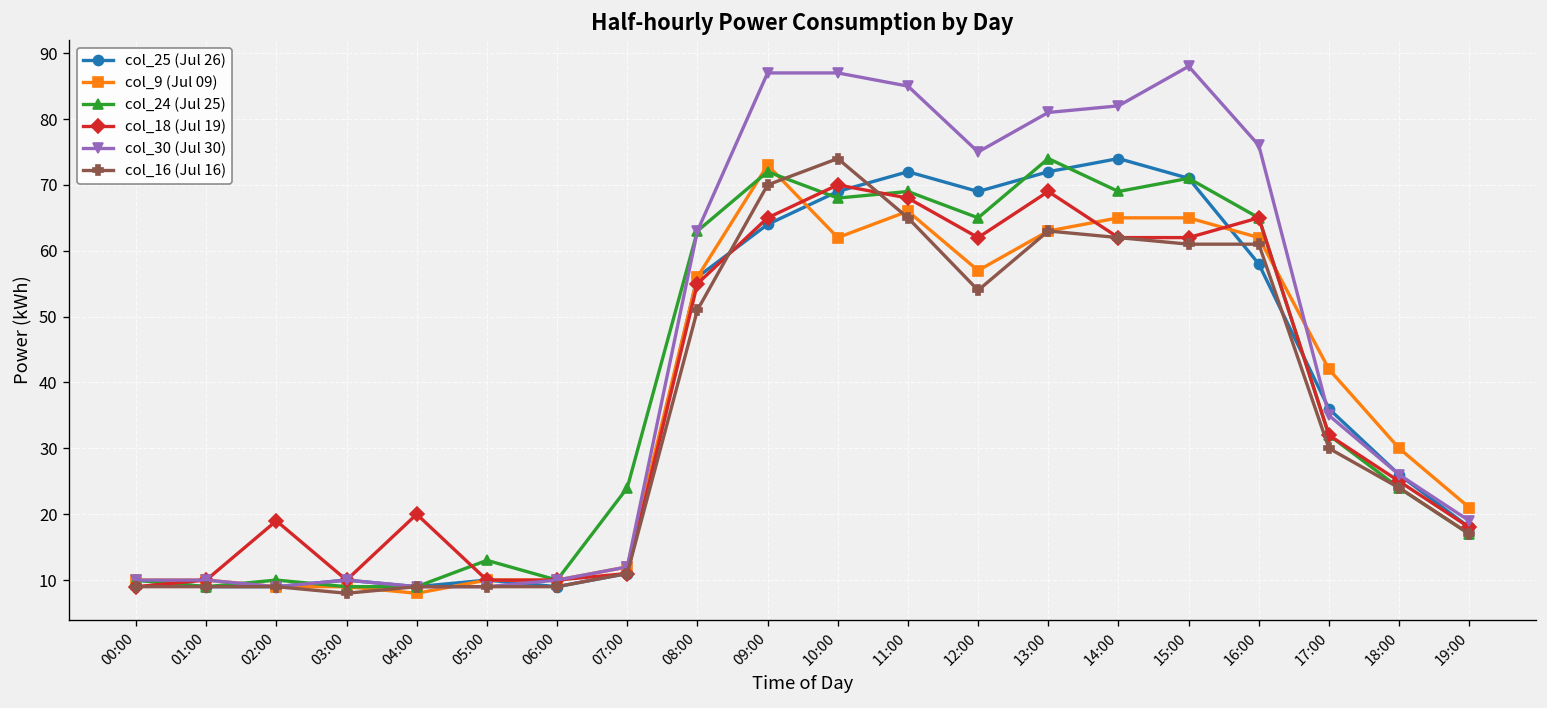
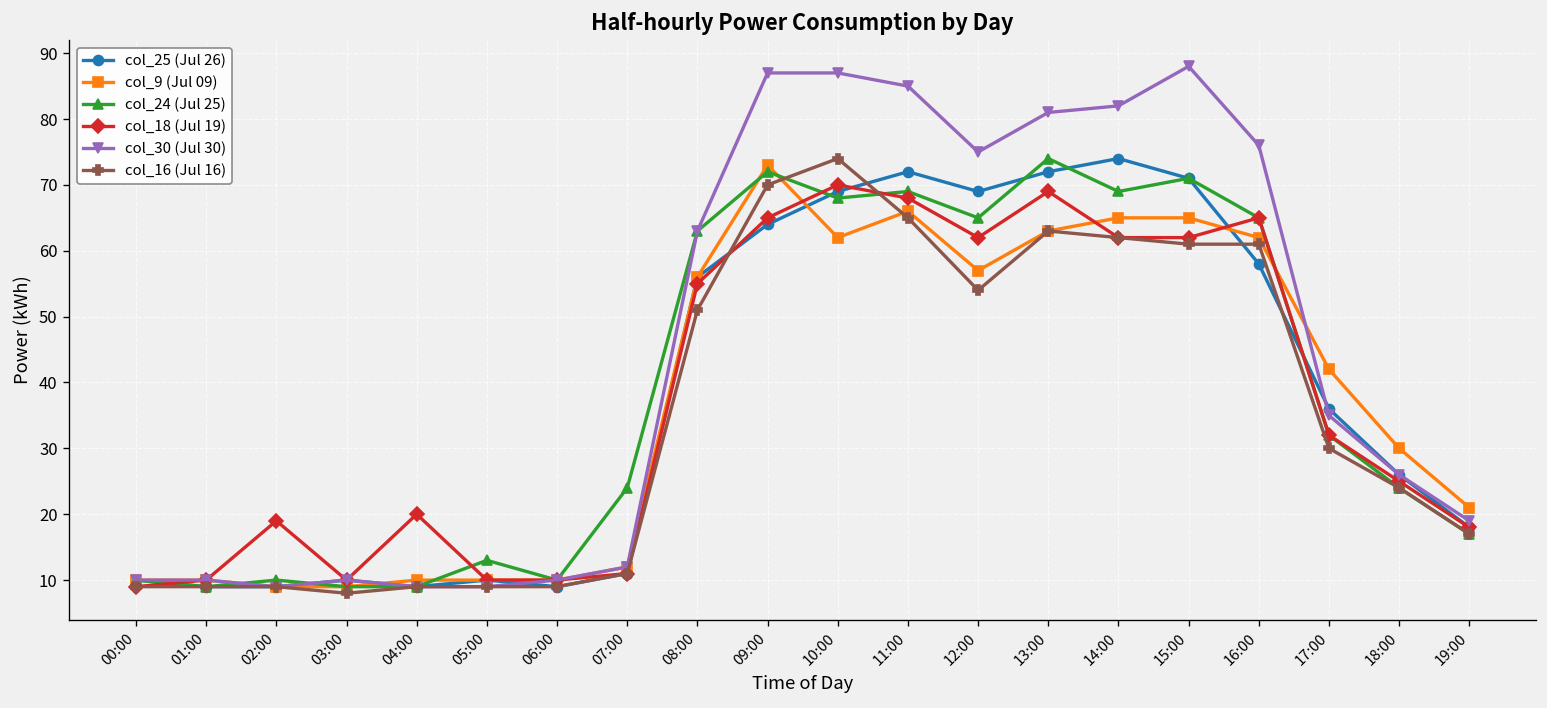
  {
    "col_25 (Jul 26)": {
      "09:00": 64,
      "10:00": 69,
      "11:00": 72,
      "12:00": 69,
      "13:00": 72,
      "14:00": 74,
      "16:00": 58,
      "17:00": 36
    },
    "col_9 (Jul 09)": {
-     "04:00": 8,
+     "04:00": 10,
      "09:00": 73,
      "10:00": 62,
      "11:00": 66,
      "12:00": 57,
      "14:00": 65,
      "15:00": 65,
      "16:00": 62,
      "17:00": 42,
      "18:00": 30,
      "19:00": 21
    },
    "col_24 (Jul 25)": {
      "02:00": 10,
      "05:00": 13,
      "07:00": 24,
      "09:00": 72,
      "10:00": 68,
      "11:00": 69,
      "12:00": 65,
      "13:00": 74,
      "14:00": 69
    },
    "col_18 (Jul 19)": {
      "02:00": 19,
      "04:00": 20,
      "08:00": 55,
      "09:00": 65,
      "10:00": 70,
      "11:00": 68,
      "12:00": 62,
      "13:00": 69,
      "15:00": 62,
      "18:00": 25
    },
    "col_30 (Jul 30)": {
      "09:00": 87,
      "10:00": 87,
      "11:00": 85,
      "12:00": 75,
      "13:00": 81,
      "14:00": 82,
      "15:00": 88,
      "16:00": 76,
      "17:00": 35,
      "19:00": 19
    },
    "col_16 (Jul 16)": {
      "03:00": 8,
      "08:00": 51,
      "09:00": 70,
      "10:00": 74,
      "11:00": 65,
      "12:00": 54,
      "15:00": 61,
      "16:00": 61,
      "17:00": 30
    }
  }
